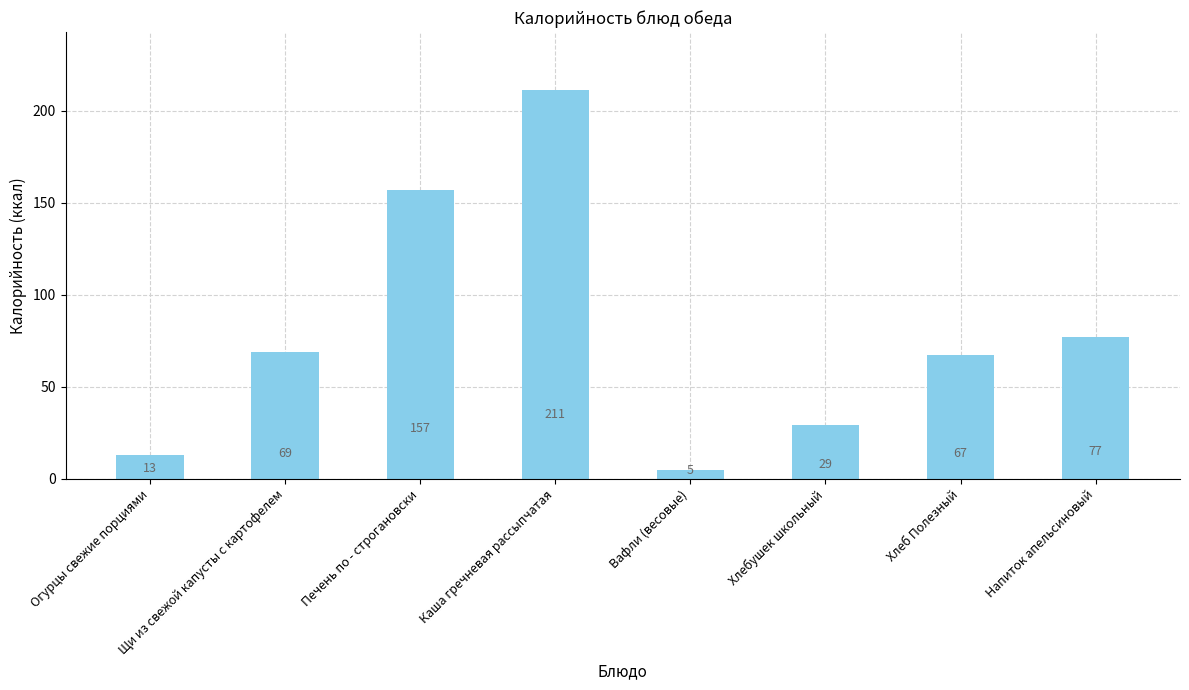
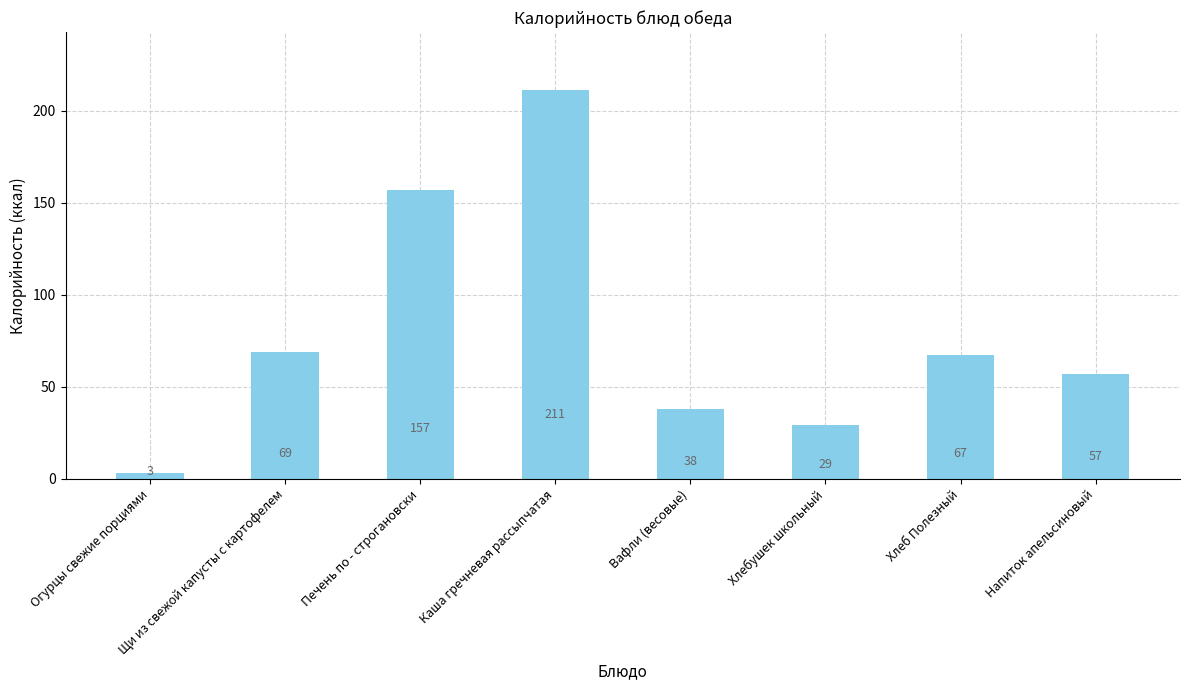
  {
-   "Огурцы свежие порциями": 13,
+   "Огурцы свежие порциями": 3,
    "Щи из свежой капусты с картофелем": 69,
    "Печень по - строгановски": 157,
    "Каша гречневая рассыпчатая": 211,
-   "Вафли (весовые)": 5,
+   "Вафли (весовые)": 38,
    "Хлебушек школьный": 29,
    "Хлеб Полезный": 67,
-   "Напиток апельсиновый": 77
+   "Напиток апельсиновый": 57
  }
